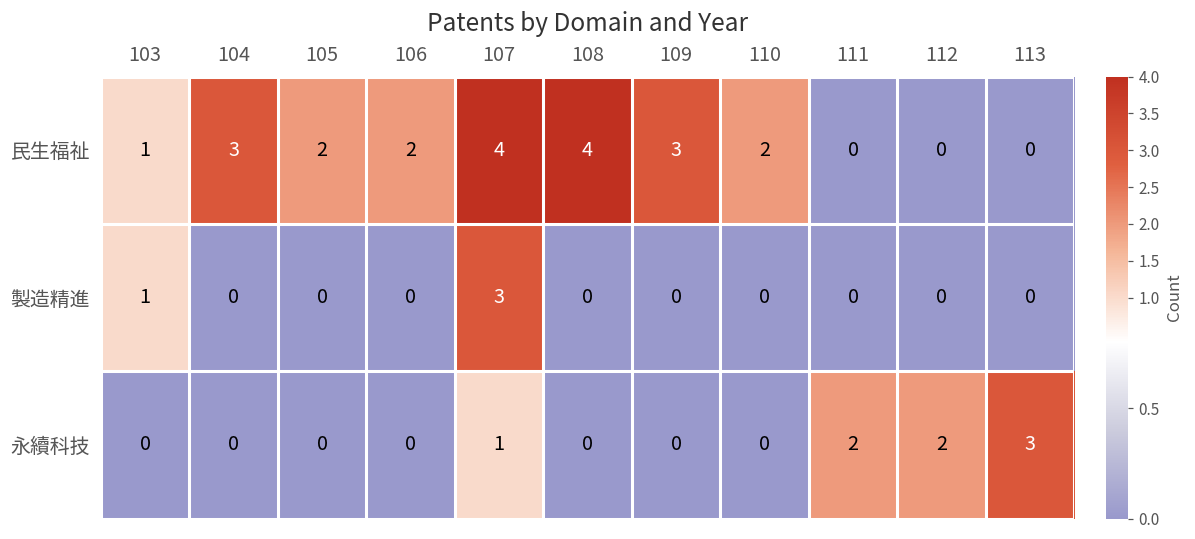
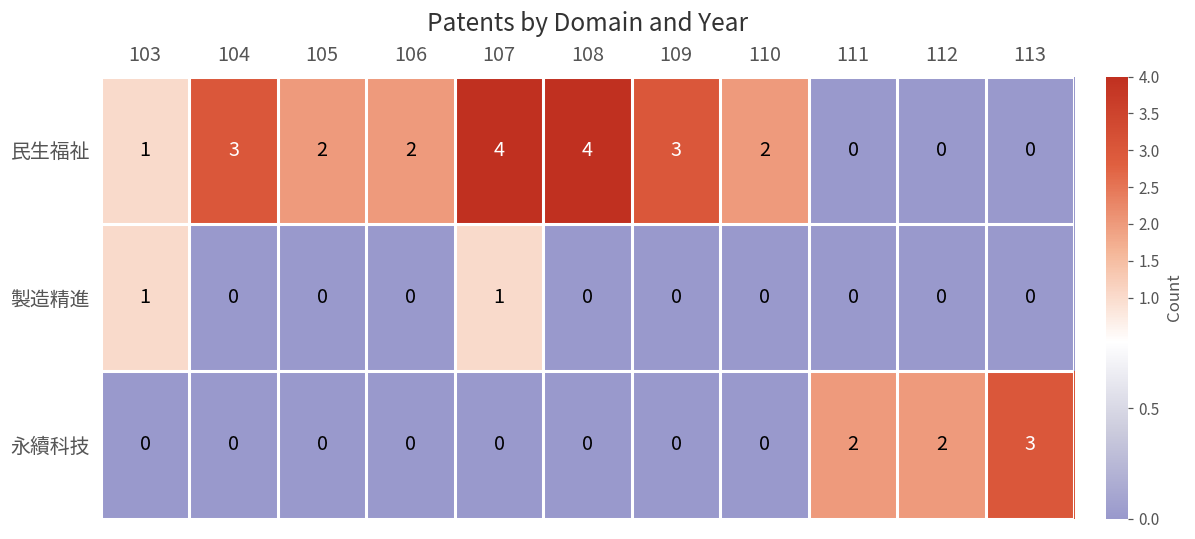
  {
    "民生福祉": {
      "103": 1,
      "104": 3,
      "105": 2,
      "106": 2,
      "107": 4,
      "108": 4,
      "109": 3,
      "110": 2,
      "111": 0,
      "112": 0,
      "113": 0
    },
    "製造精進": {
      "103": 1,
      "104": 0,
      "105": 0,
      "106": 0,
-     "107": 3,
+     "107": 1,
      "108": 0,
      "109": 0,
      "110": 0,
      "111": 0,
      "112": 0,
      "113": 0
    },
    "永續科技": {
      "103": 0,
      "104": 0,
      "105": 0,
      "106": 0,
-     "107": 1,
+     "107": 0,
      "108": 0,
      "109": 0,
      "110": 0,
      "111": 2,
      "112": 2,
      "113": 3
    }
  }
